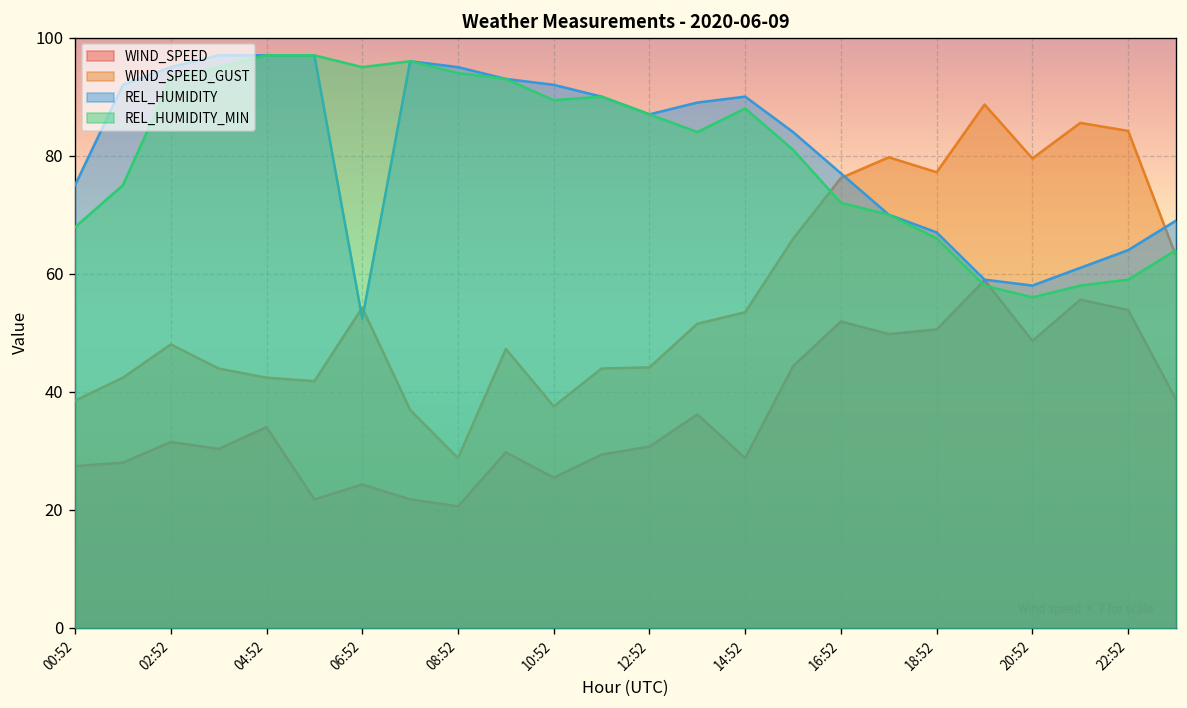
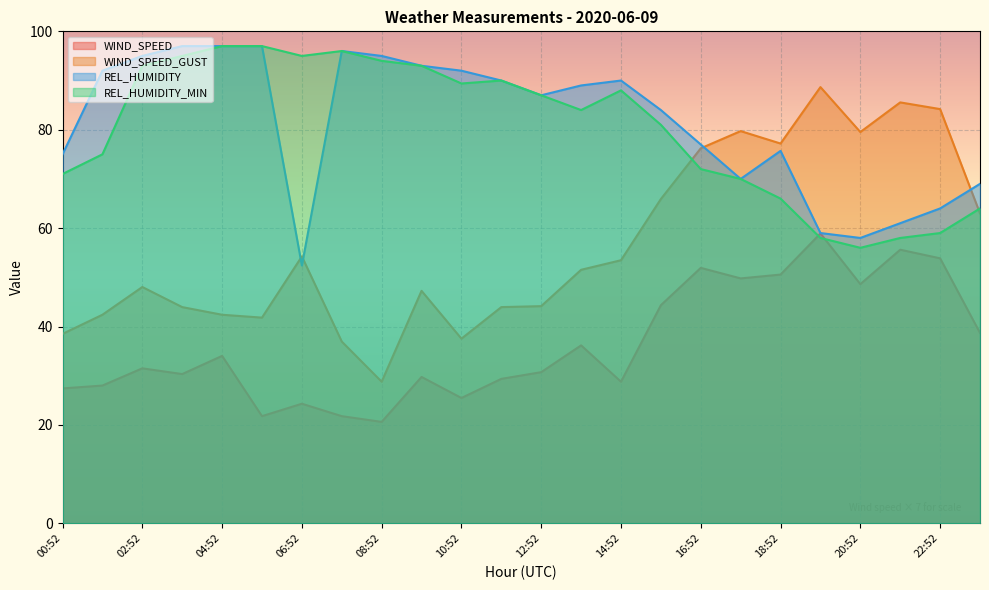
  {
    "REL_HUMIDITY": {
      "00:52": 75,
      "06:52": 52,
      "08:52": 95,
      "10:52": 92,
      "14:52": 90,
      "16:52": 77,
-     "18:52": 67,
+     "18:52": 76,
      "20:52": 58,
      "22:52": 64
    },
    "REL_HUMIDITY_MIN": {
-     "00:52": 68,
+     "00:52": 71,
      "06:52": 95,
      "08:52": 94,
      "10:52": 89,
      "14:52": 88,
      "16:52": 72,
      "18:52": 66,
      "20:52": 56,
      "22:52": 59
    }
  }
